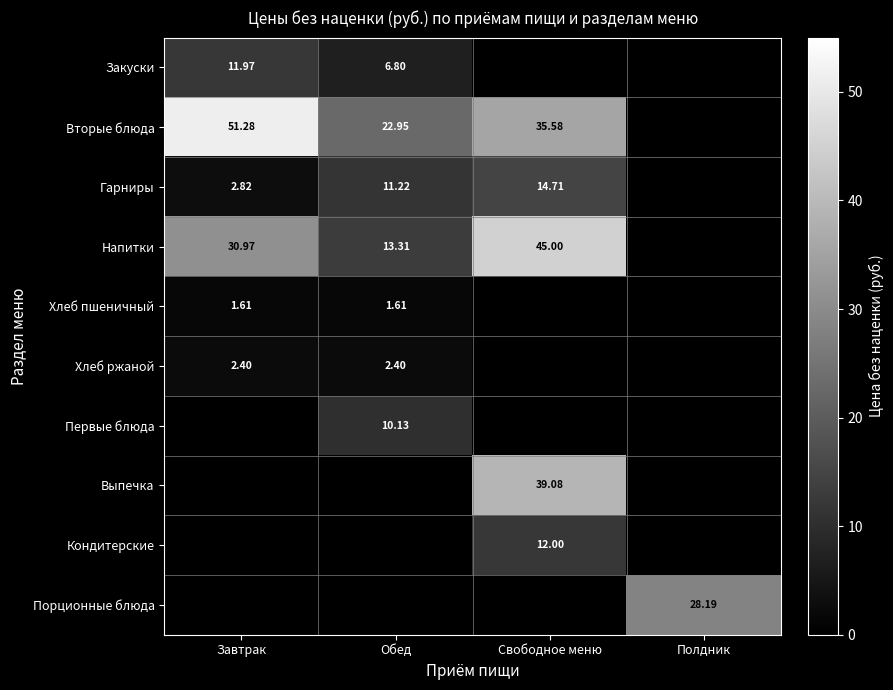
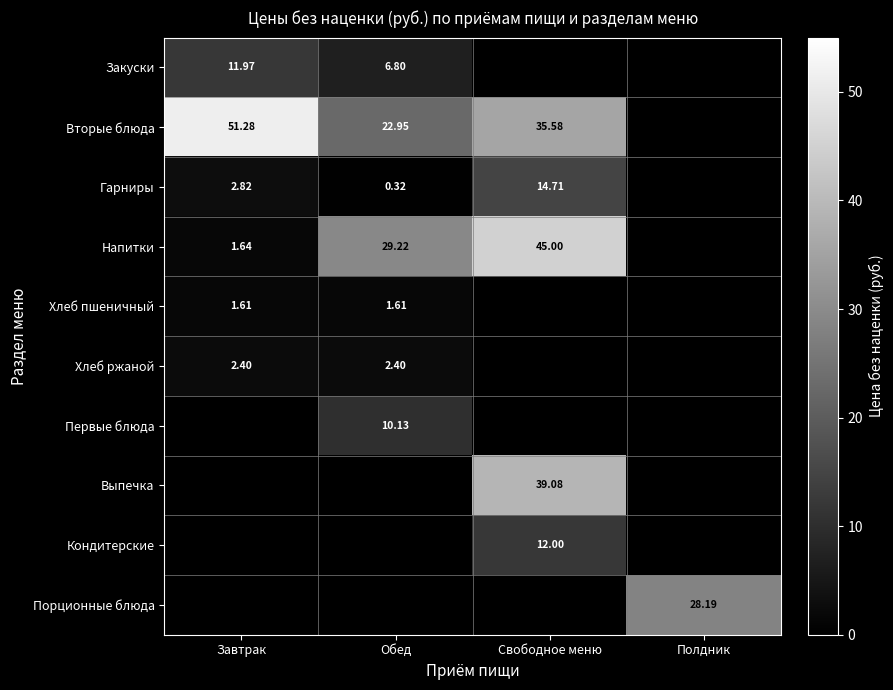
  {
    "Закуски": {
      "Завтрак": 11.97,
      "Обед": 6.80
    },
    "Вторые блюда": {
      "Завтрак": 51.28,
      "Обед": 22.95,
      "Свободное меню": 35.58
    },
    "Гарниры": {
      "Завтрак": 2.82,
-     "Обед": 11.22,
+     "Обед": 0.32,
      "Свободное меню": 14.71
    },
    "Напитки": {
-     "Завтрак": 30.97,
-     "Обед": 13.31,
+     "Завтрак": 1.64,
+     "Обед": 29.22,
      "Свободное меню": 45.00
    },
    "Хлеб пшеничный": {
      "Завтрак": 1.61,
      "Обед": 1.61
    },
    "Хлеб ржаной": {
      "Завтрак": 2.40,
      "Обед": 2.40
    },
    "Первые блюда": {
      "Обед": 10.13
    },
    "Выпечка": {
      "Свободное меню": 39.08
    },
    "Кондитерские": {
      "Свободное меню": 12.00
    },
    "Порционные блюда": {
      "Полдник": 28.19
    }
  }
